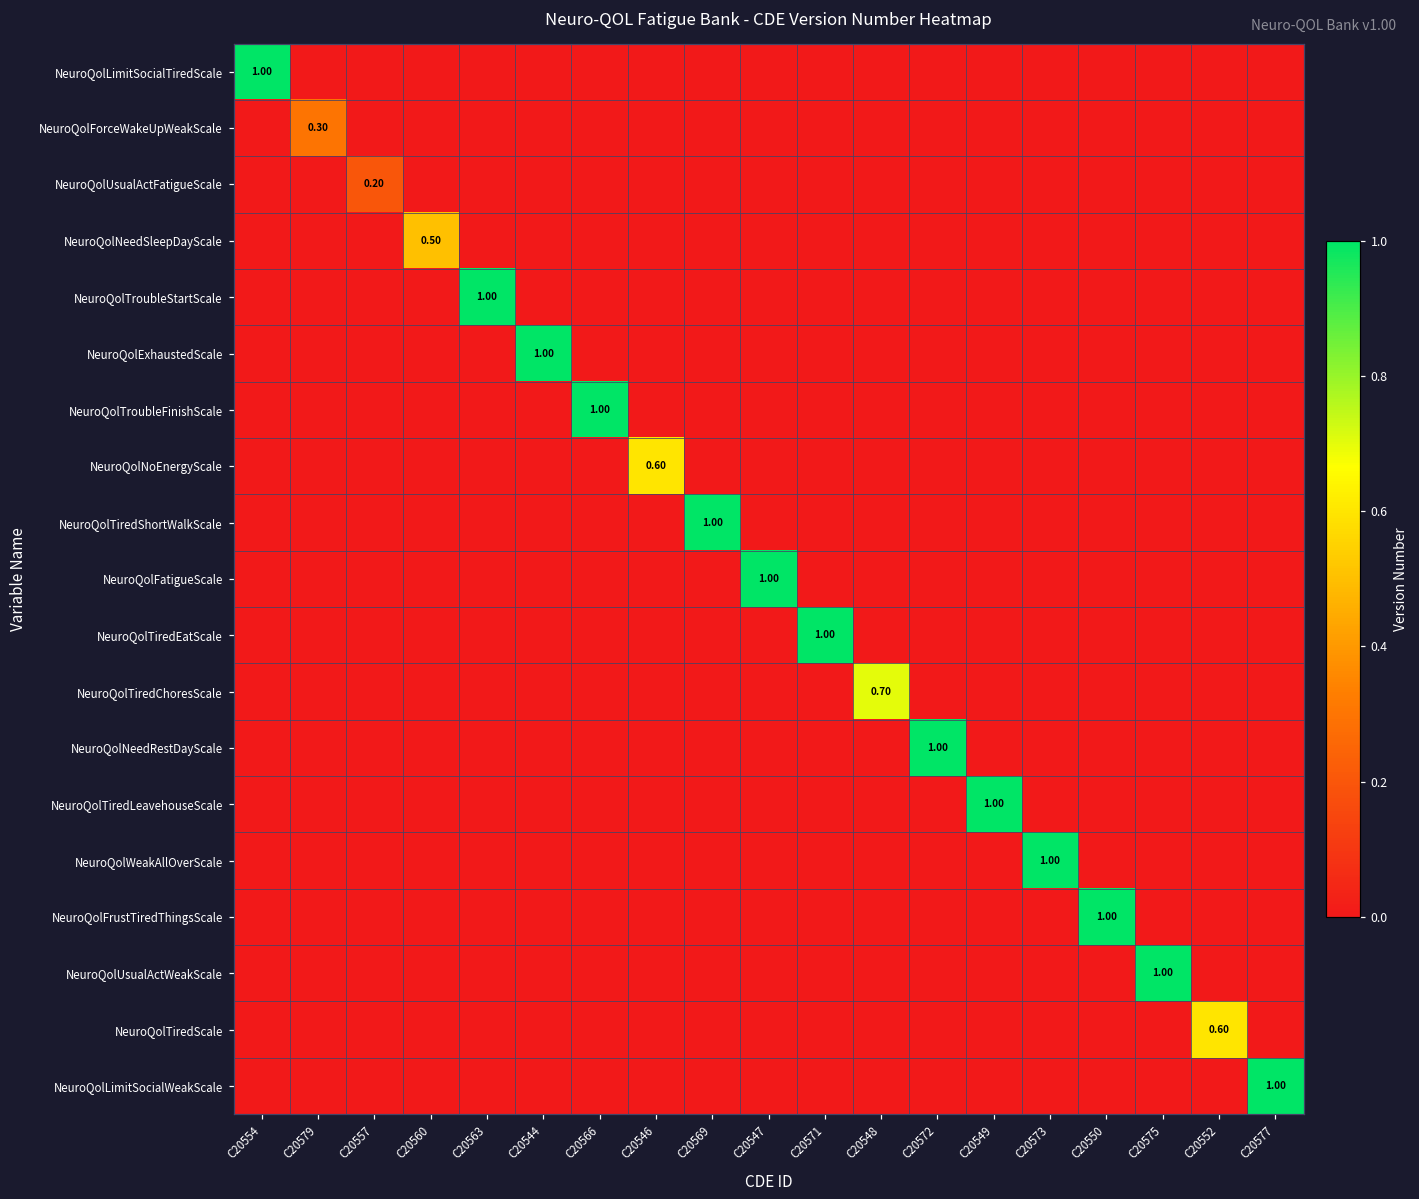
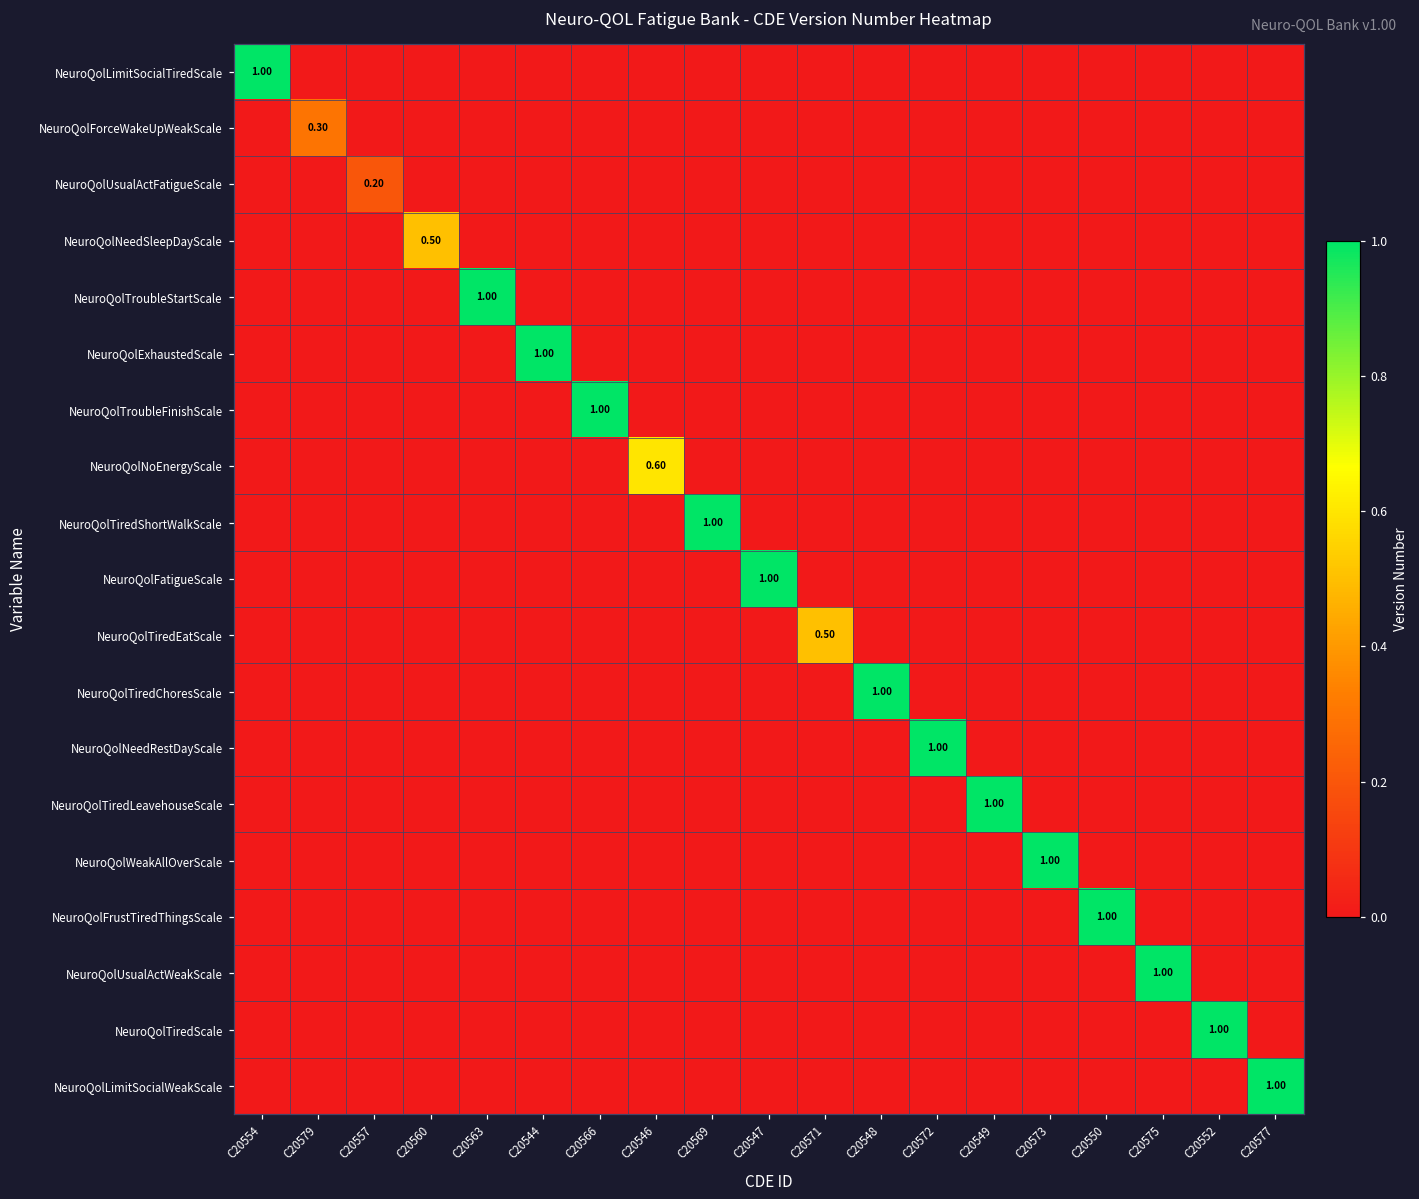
  {
    "NeuroQolLimitSocialTiredScale": {
      "C20554": 1.00
    },
    "NeuroQolForceWakeUpWeakScale": {
      "C20579": 0.30
    },
    "NeuroQolUsualActFatigueScale": {
      "C20557": 0.20
    },
    "NeuroQolNeedSleepDayScale": {
      "C20560": 0.50
    },
    "NeuroQolTroubleStartScale": {
      "C20563": 1.00
    },
    "NeuroQolExhaustedScale": {
      "C20544": 1.00
    },
    "NeuroQolTroubleFinishScale": {
      "C20566": 1.00
    },
    "NeuroQolNoEnergyScale": {
      "C20546": 0.60
    },
    "NeuroQolTiredShortWalkScale": {
      "C20569": 1.00
    },
    "NeuroQolFatigueScale": {
      "C20547": 1.00
    },
    "NeuroQolTiredEatScale": {
-     "C20571": 1.00
+     "C20571": 0.50
    },
    "NeuroQolTiredChoresScale": {
-     "C20548": 0.70
+     "C20548": 1.00
    },
    "NeuroQolNeedRestDayScale": {
      "C20572": 1.00
    },
    "NeuroQolTiredLeavehouseScale": {
      "C20549": 1.00
    },
    "NeuroQolWeakAllOverScale": {
      "C20573": 1.00
    },
    "NeuroQolFrustTiredThingsScale": {
      "C20550": 1.00
    },
    "NeuroQolUsualActWeakScale": {
      "C20575": 1.00
    },
    "NeuroQolTiredScale": {
-     "C20552": 0.60
+     "C20552": 1.00
    },
    "NeuroQolLimitSocialWeakScale": {
      "C20577": 1.00
    }
  }
